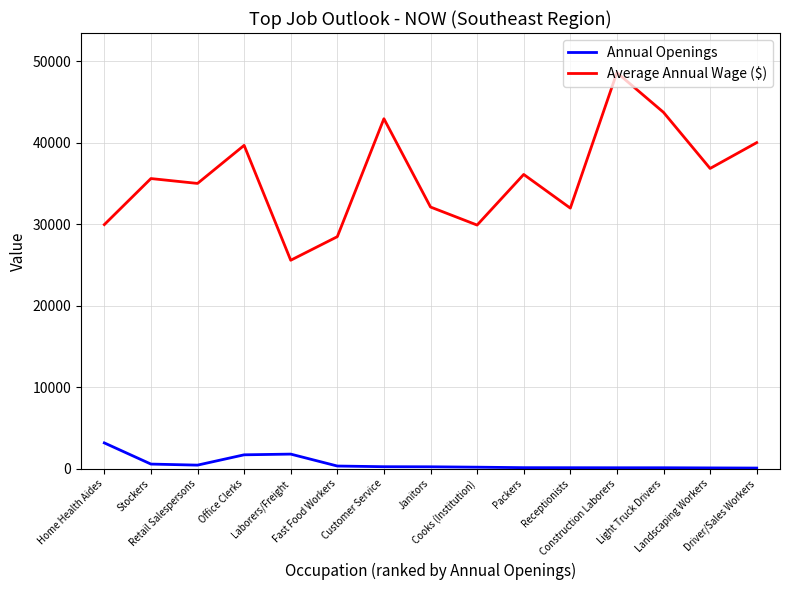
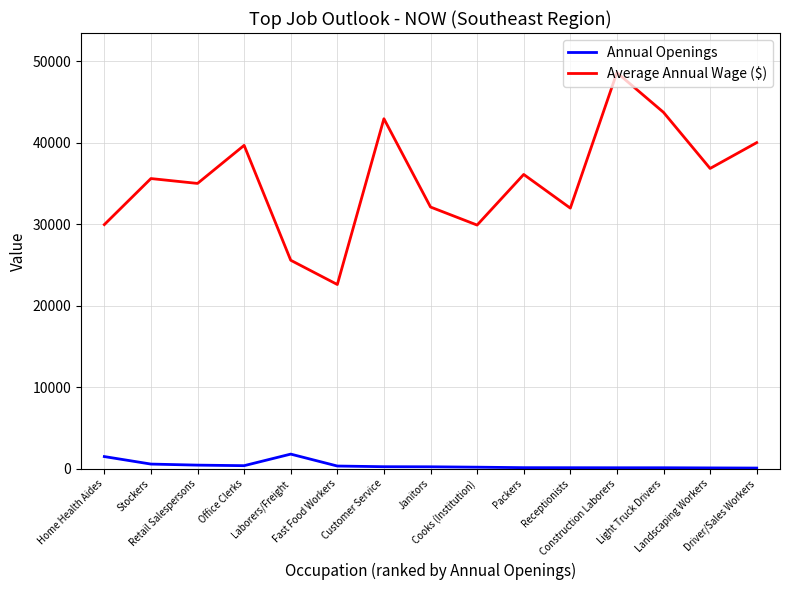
  {
    "Annual Openings": {
-     "Home Health Aides": 3000,
+     "Home Health Aides": 1000,
      "Stockers": 1000,
      "Retail Salespersons": 0,
-     "Office Clerks": 2000,
+     "Office Clerks": 0,
      "Laborers/Freight": 2000,
      "Fast Food Workers": 0,
      "Customer Service": 0,
      "Janitors": 0,
      "Cooks (Institution)": 0,
      "Packers": 0,
      "Receptionists": 0,
      "Construction Laborers": 0,
      "Light Truck Drivers": 0,
      "Landscaping Workers": 0,
      "Driver/Sales Workers": 0
    },
    "Average Annual Wage ($)": {
      "Home Health Aides": 30000,
      "Stockers": 36000,
      "Retail Salespersons": 35000,
      "Office Clerks": 40000,
      "Laborers/Freight": 26000,
-     "Fast Food Workers": 28000,
+     "Fast Food Workers": 23000,
      "Customer Service": 43000,
      "Janitors": 32000,
      "Cooks (Institution)": 30000,
      "Packers": 36000,
      "Receptionists": 32000,
      "Light Truck Drivers": 44000,
      "Landscaping Workers": 37000,
      "Driver/Sales Workers": 40000
    }
  }
